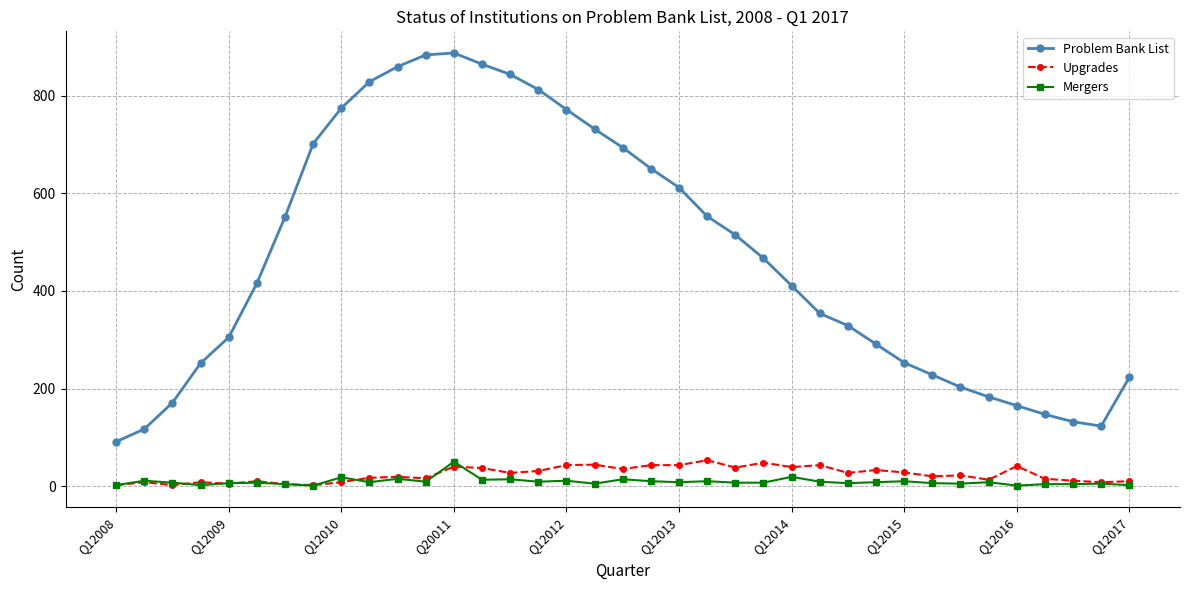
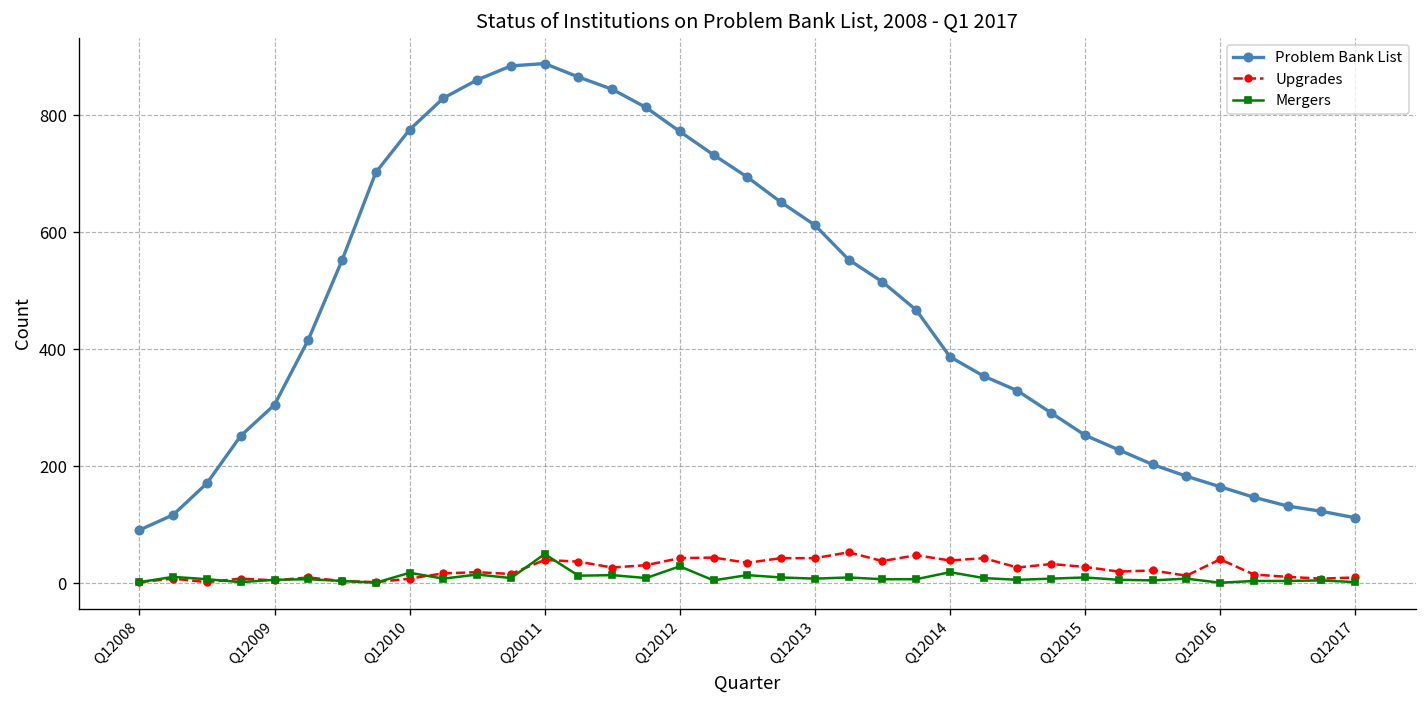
  {
    "Problem Bank List": {
      "Q12008": 90,
      "Q12009": 310,
      "Q12010": 780,
      "Q20011": 890,
      "Q12012": 770,
      "Q12013": 610,
-     "Q12014": 410,
+     "Q12014": 390,
      "Q12015": 250,
      "Q12016": 170,
-     "Q12017": 220
+     "Q12017": 110
    },
    "Upgrades": {
      "Q12010": 10,
      "Q20011": 40,
      "Q12012": 40,
      "Q12013": 40,
      "Q12014": 40,
      "Q12015": 30,
      "Q12016": 40,
      "Q12017": 10
    },
    "Mergers": {
      "Q12010": 20,
      "Q20011": 50,
-     "Q12012": 10,
+     "Q12012": 30,
      "Q12013": 10,
      "Q12014": 20,
      "Q12015": 10,
      "Q12016": 0,
      "Q12017": 0
    }
  }
